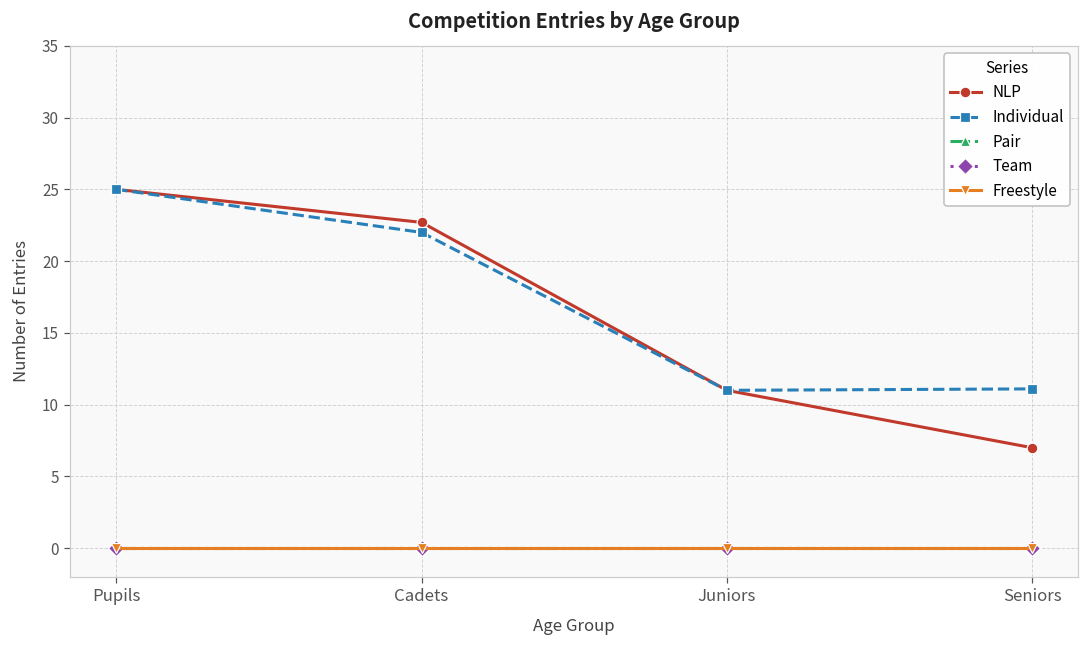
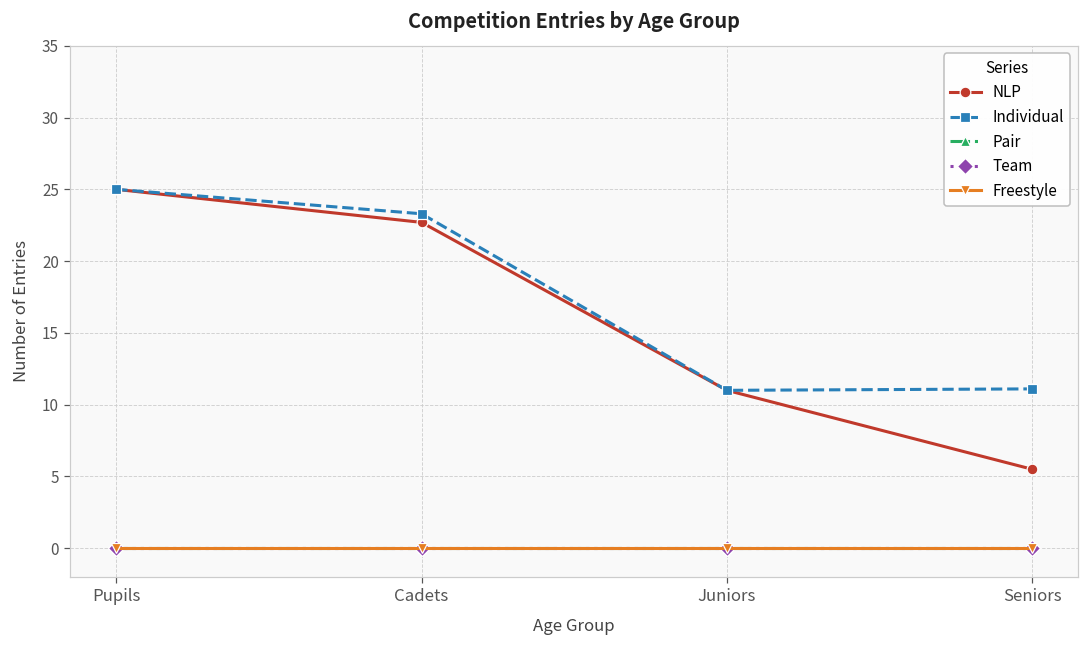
  {
    "NLP": {
      "Cadets": 22.7,
-     "Seniors": 7.0
+     "Seniors": 5.5
    },
    "Individual": {
-     "Cadets": 22.0,
+     "Cadets": 23.3,
      "Seniors": 11.1
    },
    "Freestyle": {
      "Pupils": 0.0,
      "Cadets": 0.0,
      "Juniors": 0.0,
      "Seniors": 0.0
    }
  }
